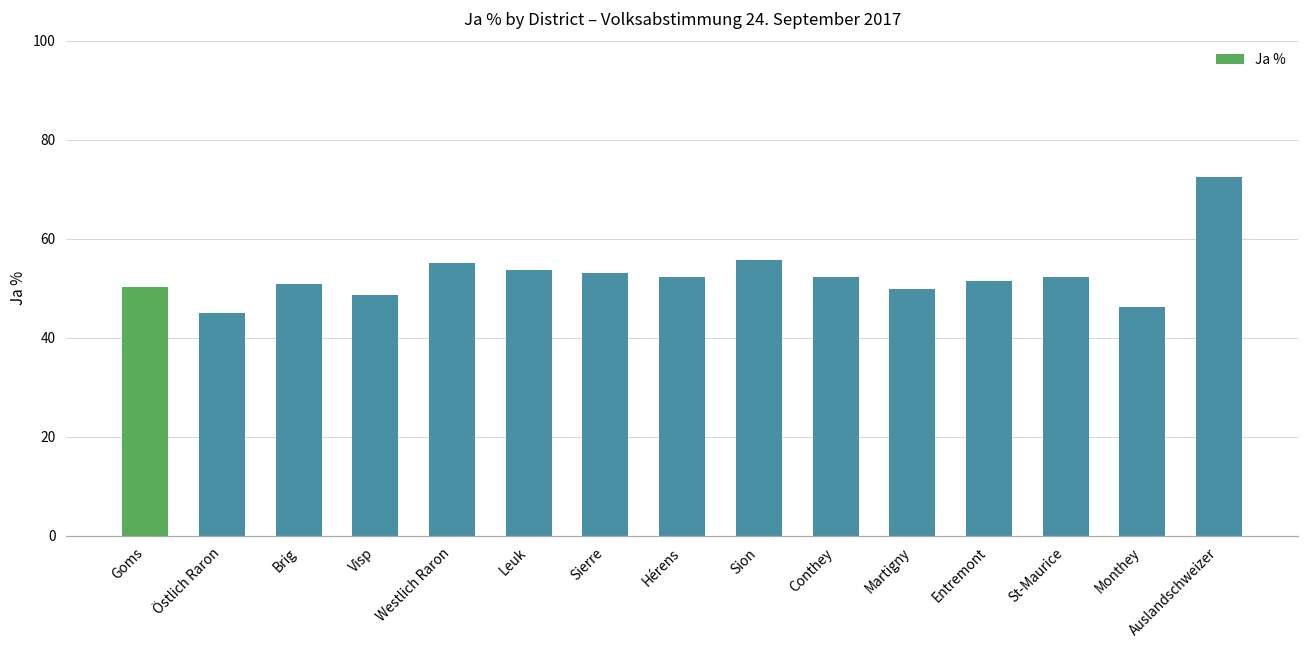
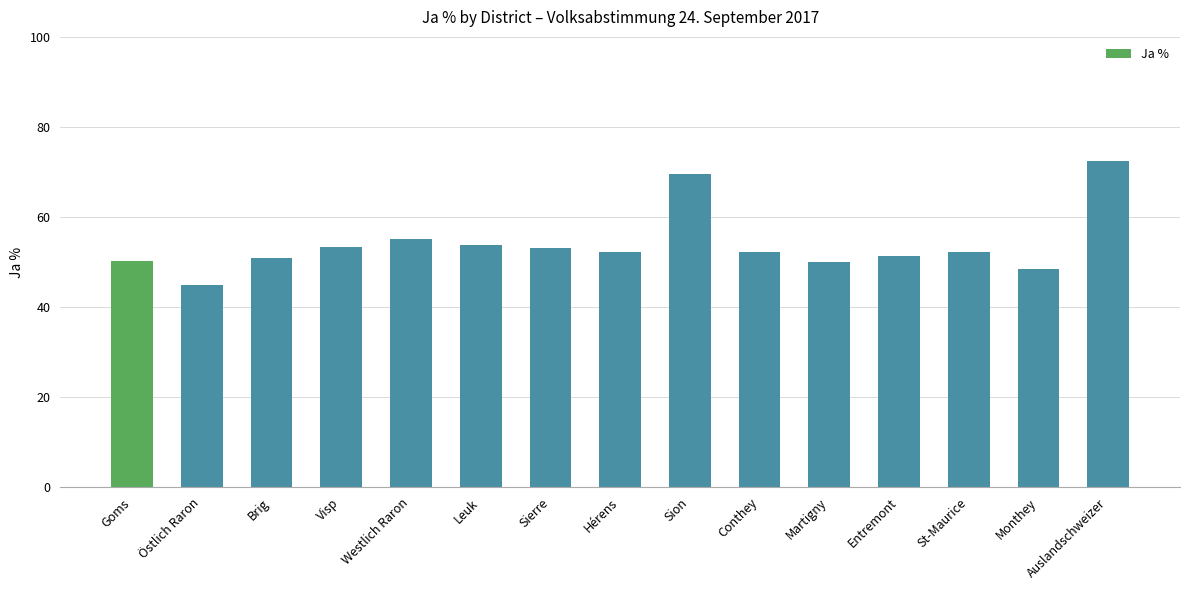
  {
    "Goms": 50,
    "Östlich Raron": 45,
    "Brig": 51,
-   "Visp": 49,
+   "Visp": 53,
    "Westlich Raron": 55,
    "Leuk": 54,
    "Sierre": 53,
    "Hérens": 52,
-   "Sion": 56,
+   "Sion": 69,
    "Conthey": 52,
    "Martigny": 50,
    "Entremont": 51,
    "St-Maurice": 52,
-   "Monthey": 46,
+   "Monthey": 49,
    "Auslandschweizer": 72
  }
